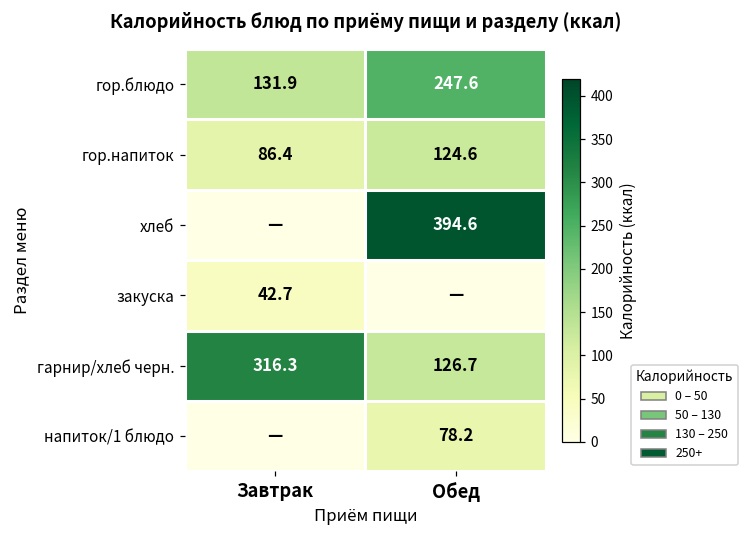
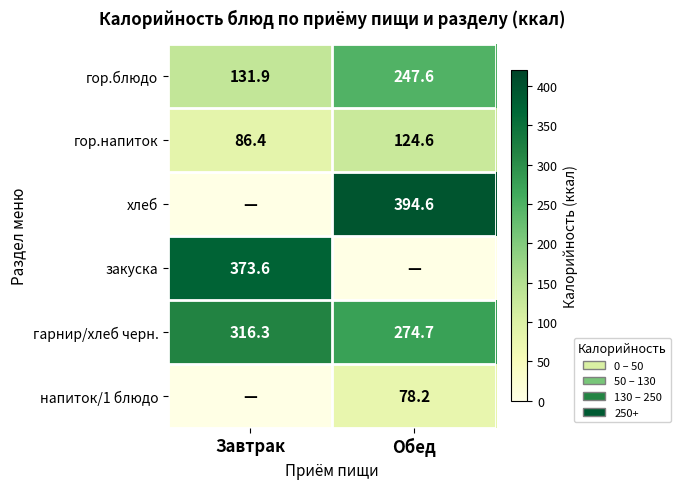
  {
    "гор.блюдо": {
      "Завтрак": 131.9,
      "Обед": 247.6
    },
    "гор.напиток": {
      "Завтрак": 86.4,
      "Обед": 124.6
    },
    "хлеб": {
      "Обед": 394.6
    },
    "закуска": {
-     "Завтрак": 42.7
+     "Завтрак": 373.6
    },
    "гарнир/хлеб черн.": {
      "Завтрак": 316.3,
-     "Обед": 126.7
+     "Обед": 274.7
    },
    "напиток/1 блюдо": {
      "Обед": 78.2
    }
  }
